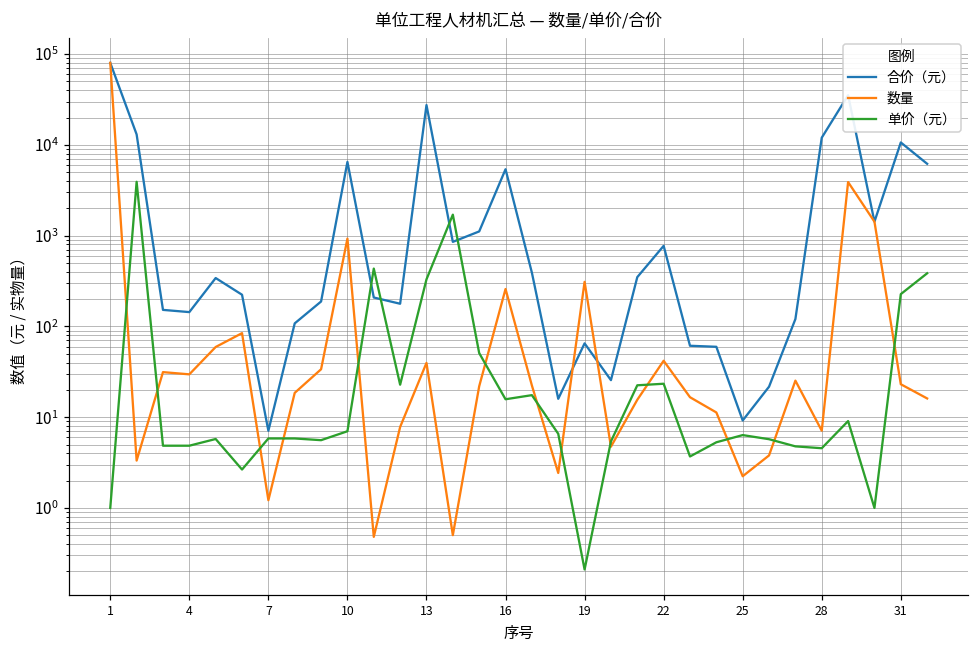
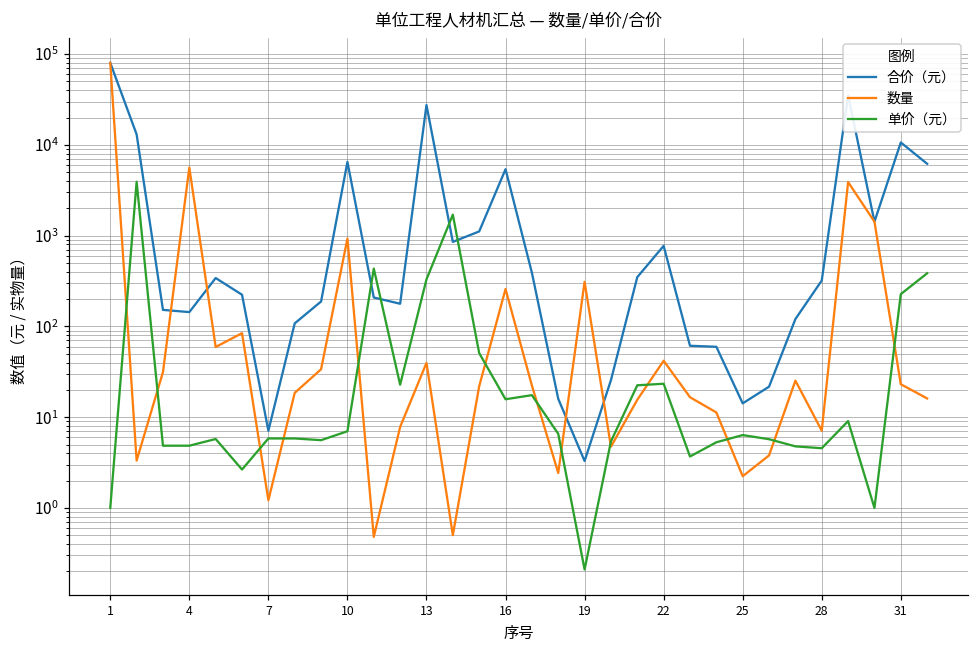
  {
    "合价（元）": {
      "4": 140,
      "7": 7,
      "10": 6000,
      "13": 27000,
      "16": 5000,
-     "19": 70,
+     "19": 3.3,
      "22": 800,
-     "25": 9,
-     "28": 12000,
+     "25": 14,
+     "28": 320,
      "31": 11000
    },
    "数量": {
-     "4": 30,
+     "4": 6000,
      "7": 1.2,
      "10": 900,
      "13": 40,
      "16": 260,
      "19": 310,
      "22": 40,
      "25": 2.2,
      "28": 7,
      "31": 23
    },
    "单价（元）": {
      "1": 1.0,
      "4": 5,
      "7": 6,
      "10": 7,
      "13": 330,
      "16": 16,
      "19": 0.2,
      "22": 23,
      "25": 6,
      "28": 5,
      "31": 230
    }
  }
